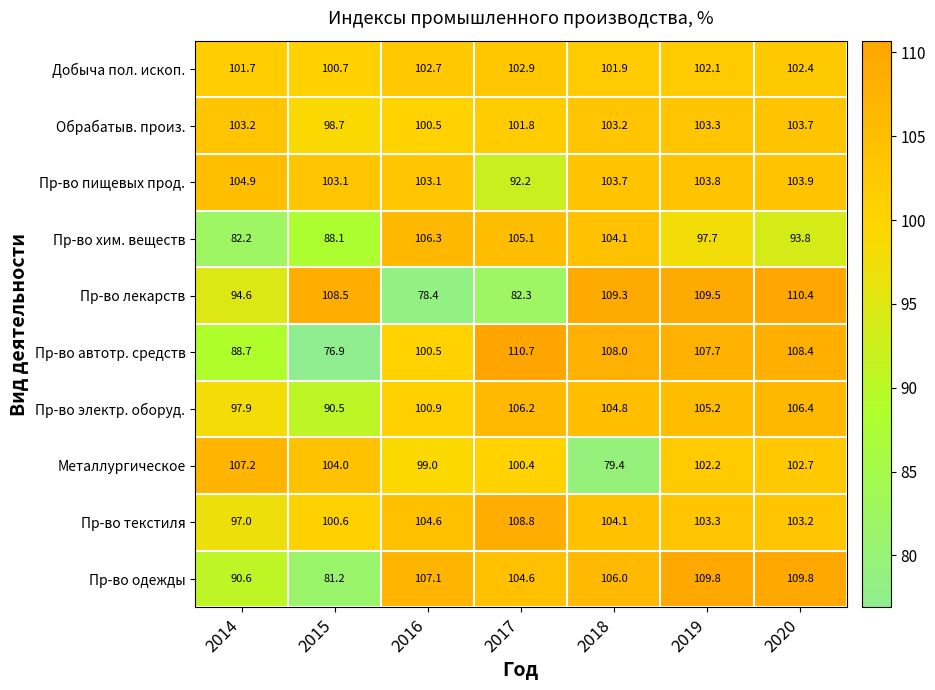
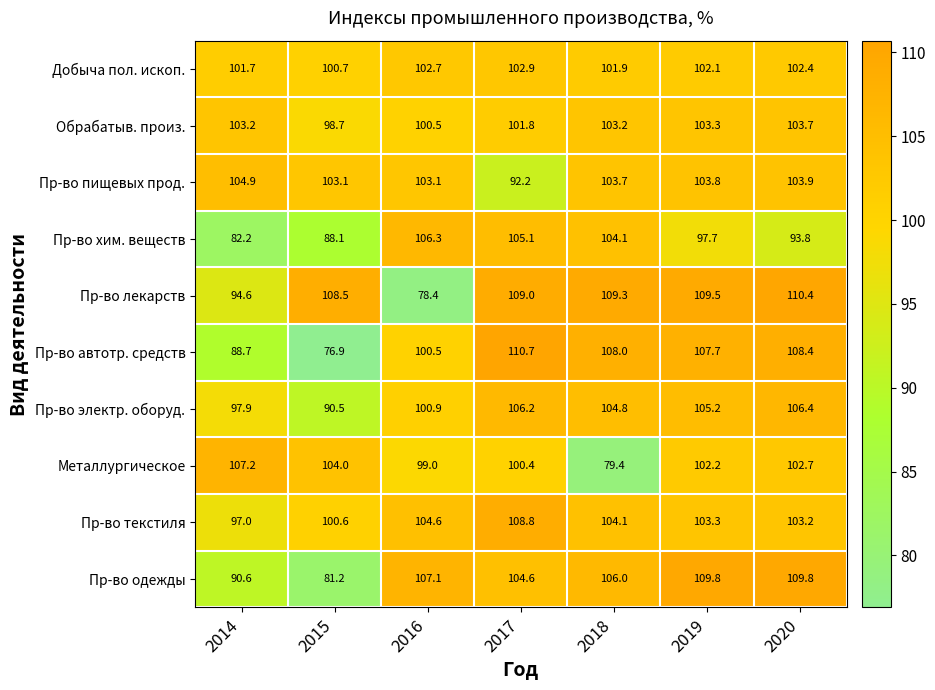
  {
    "Добыча пол. ископ.": {
      "2014": 101.7,
      "2015": 100.7,
      "2016": 102.7,
      "2017": 102.9,
      "2018": 101.9,
      "2019": 102.1,
      "2020": 102.4
    },
    "Обрабатыв. произ.": {
      "2014": 103.2,
      "2015": 98.7,
      "2016": 100.5,
      "2017": 101.8,
      "2018": 103.2,
      "2019": 103.3,
      "2020": 103.7
    },
    "Пр-во пищевых прод.": {
      "2014": 104.9,
      "2015": 103.1,
      "2016": 103.1,
      "2017": 92.2,
      "2018": 103.7,
      "2019": 103.8,
      "2020": 103.9
    },
    "Пр-во хим. веществ": {
      "2014": 82.2,
      "2015": 88.1,
      "2016": 106.3,
      "2017": 105.1,
      "2018": 104.1,
      "2019": 97.7,
      "2020": 93.8
    },
    "Пр-во лекарств": {
      "2014": 94.6,
      "2015": 108.5,
      "2016": 78.4,
-     "2017": 82.3,
+     "2017": 109.0,
      "2018": 109.3,
      "2019": 109.5,
      "2020": 110.4
    },
    "Пр-во автотр. средств": {
      "2014": 88.7,
      "2015": 76.9,
      "2016": 100.5,
      "2017": 110.7,
      "2018": 108.0,
      "2019": 107.7,
      "2020": 108.4
    },
    "Пр-во электр. оборуд.": {
      "2014": 97.9,
      "2015": 90.5,
      "2016": 100.9,
      "2017": 106.2,
      "2018": 104.8,
      "2019": 105.2,
      "2020": 106.4
    },
    "Металлургическое": {
      "2014": 107.2,
      "2015": 104.0,
      "2016": 99.0,
      "2017": 100.4,
      "2018": 79.4,
      "2019": 102.2,
      "2020": 102.7
    },
    "Пр-во текстиля": {
      "2014": 97.0,
      "2015": 100.6,
      "2016": 104.6,
      "2017": 108.8,
      "2018": 104.1,
      "2019": 103.3,
      "2020": 103.2
    },
    "Пр-во одежды": {
      "2014": 90.6,
      "2015": 81.2,
      "2016": 107.1,
      "2017": 104.6,
      "2018": 106.0,
      "2019": 109.8,
      "2020": 109.8
    }
  }
